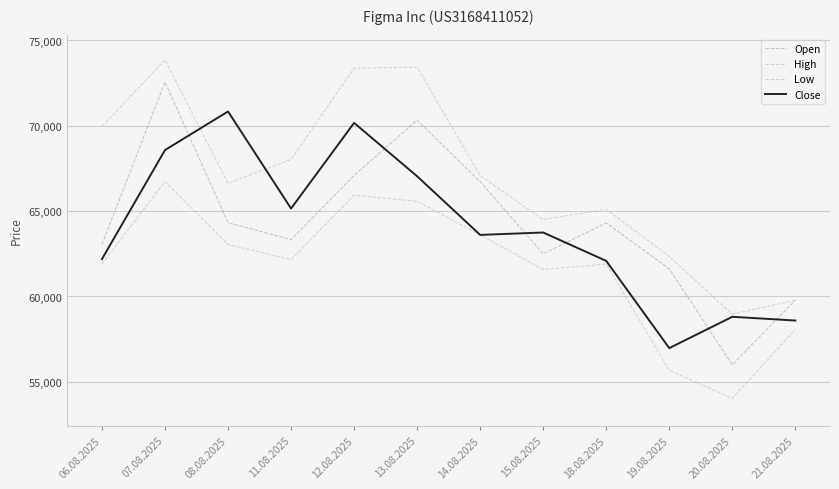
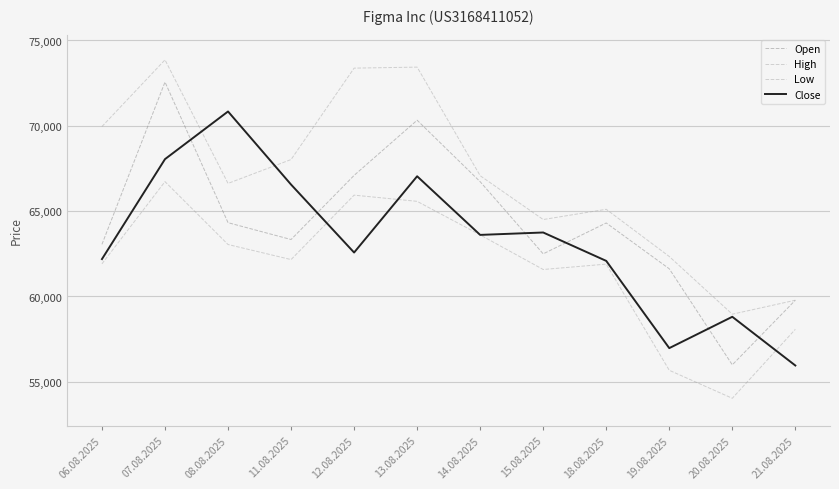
  {
    "Close": {
      "06.08.2025": "62,200",
-     "07.08.2025": "68,600",
+     "07.08.2025": "68,000",
      "08.08.2025": "70,800",
-     "11.08.2025": "65,200",
-     "12.08.2025": "70,200",
+     "11.08.2025": "66,600",
+     "12.08.2025": "62,600",
      "13.08.2025": "67,000",
      "15.08.2025": "63,800",
      "18.08.2025": "62,100",
      "19.08.2025": "57,000",
      "20.08.2025": "58,800",
-     "21.08.2025": "58,600"
+     "21.08.2025": "56,000"
    }
  }
